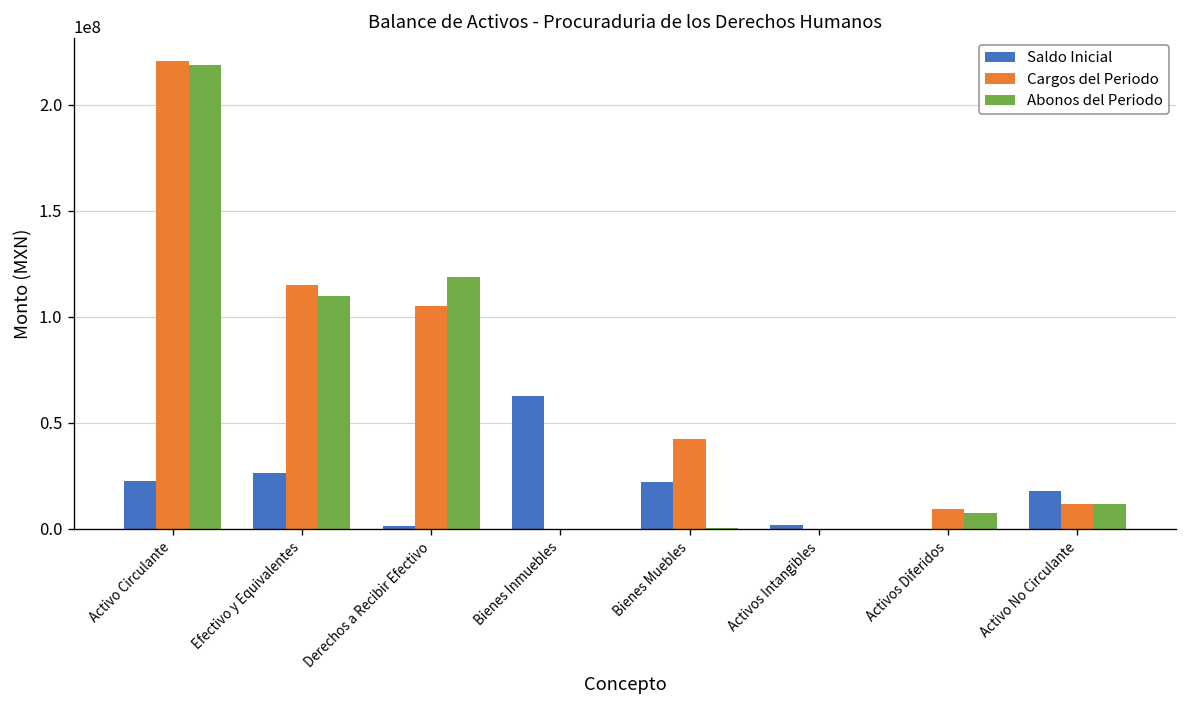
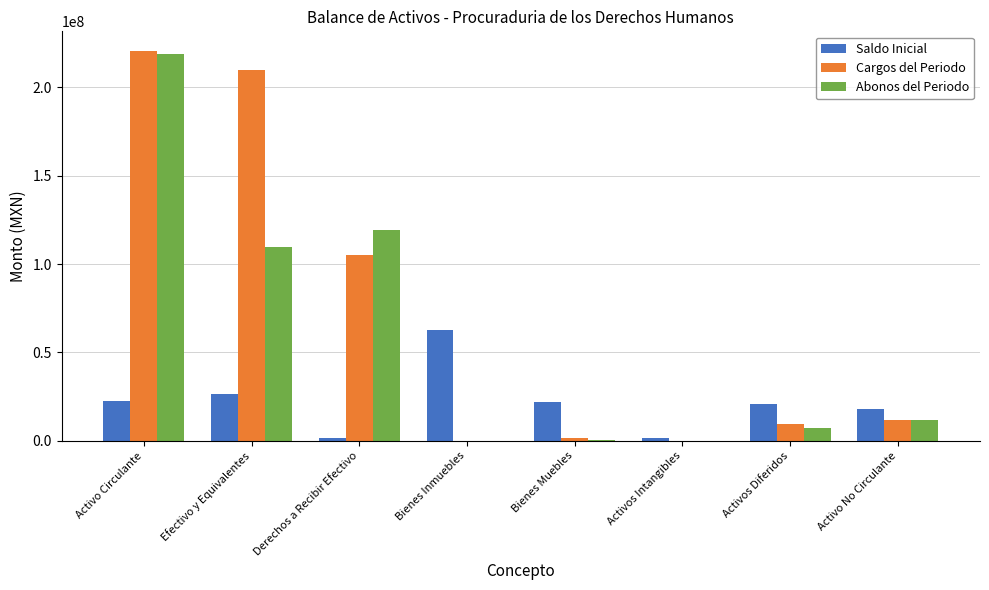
  {
    "Saldo Inicial": {
      "Activo Circulante": 23000000,
      "Efectivo y Equivalentes": 26000000,
      "Derechos a Recibir Efectivo": 2000000,
      "Bienes Inmuebles": 63000000,
      "Bienes Muebles": 22000000,
      "Activos Intangibles": 2000000,
-     "Activos Diferidos": 0,
+     "Activos Diferidos": 21000000,
      "Activo No Circulante": 18000000
    },
    "Cargos del Periodo": {
      "Activo Circulante": 221000000,
-     "Efectivo y Equivalentes": 115000000,
+     "Efectivo y Equivalentes": 210000000,
      "Derechos a Recibir Efectivo": 105000000,
-     "Bienes Muebles": 42000000,
+     "Bienes Muebles": 2000000,
      "Activos Diferidos": 10000000,
      "Activo No Circulante": 12000000
    },
    "Abonos del Periodo": {
      "Activo Circulante": 219000000,
      "Efectivo y Equivalentes": 110000000,
      "Derechos a Recibir Efectivo": 119000000,
      "Activos Intangibles": 0,
      "Activos Diferidos": 7000000,
      "Activo No Circulante": 12000000
    }
  }
